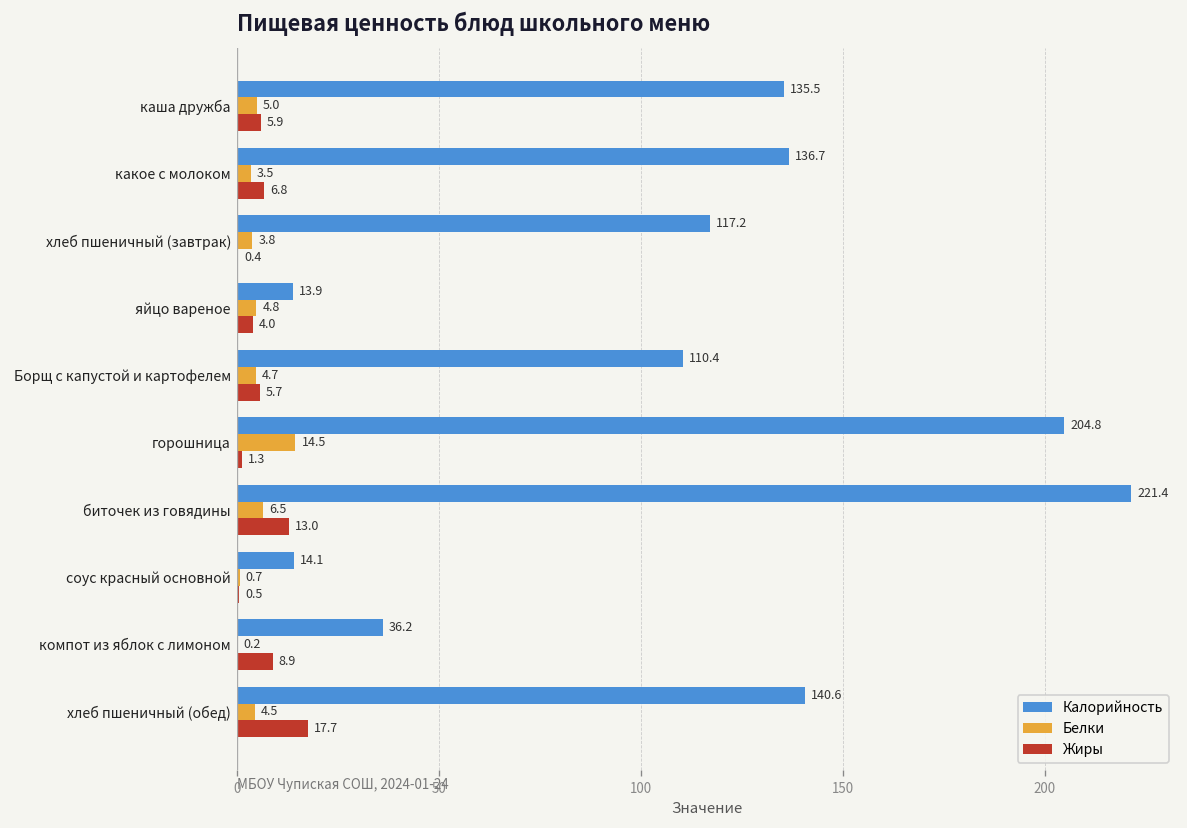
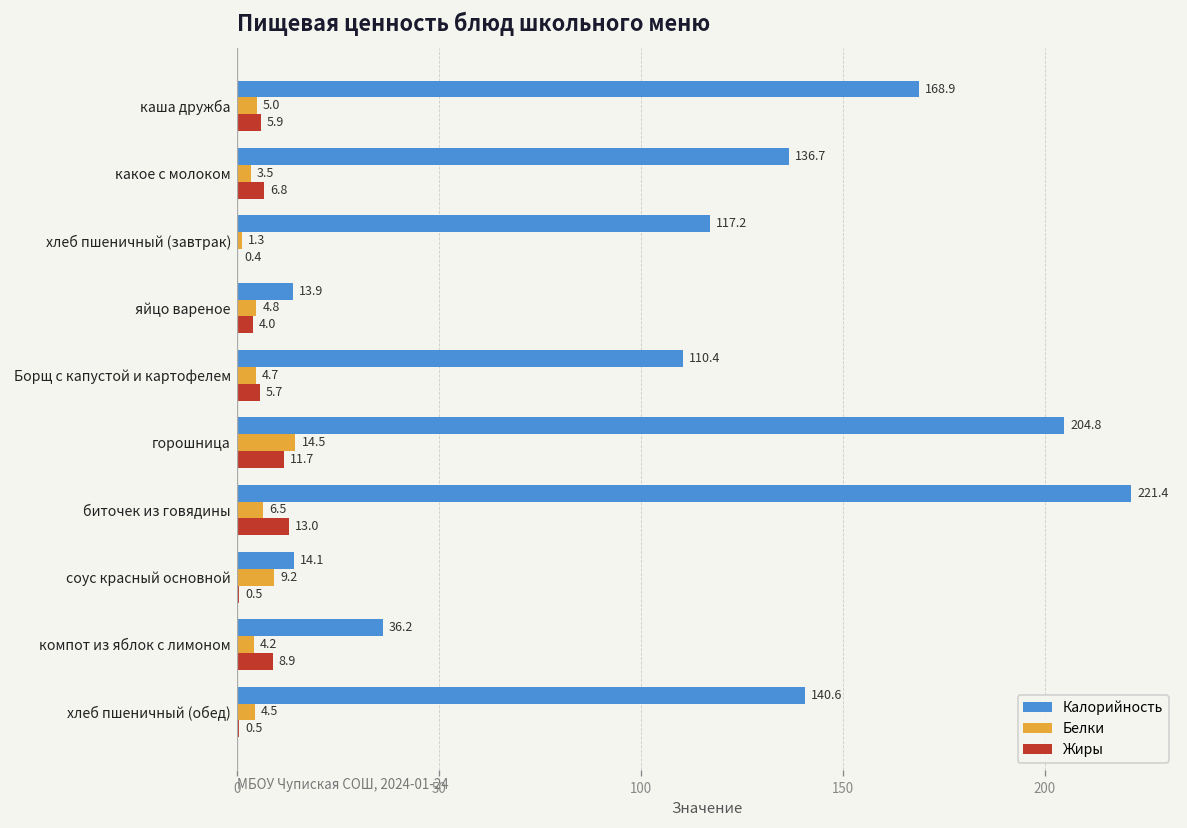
  {
    "Калорийность": {
-     "каша дружба": 135.5,
+     "каша дружба": 168.9,
      "какое с молоком": 136.7,
      "хлеб пшеничный (завтрак)": 117.2,
      "яйцо вареное": 13.9,
      "Борщ с капустой и картофелем": 110.4,
      "горошница": 204.8,
      "биточек из говядины": 221.4,
      "соус красный основной": 14.1,
      "компот из яблок с лимоном": 36.2,
      "хлеб пшеничный (обед)": 140.6
    },
    "Белки": {
      "каша дружба": 5.0,
      "какое с молоком": 3.5,
-     "хлеб пшеничный (завтрак)": 3.8,
+     "хлеб пшеничный (завтрак)": 1.3,
      "яйцо вареное": 4.8,
      "Борщ с капустой и картофелем": 4.7,
      "горошница": 14.5,
      "биточек из говядины": 6.5,
-     "соус красный основной": 0.7,
-     "компот из яблок с лимоном": 0.2,
+     "соус красный основной": 9.2,
+     "компот из яблок с лимоном": 4.2,
      "хлеб пшеничный (обед)": 4.5
    },
    "Жиры": {
      "каша дружба": 5.9,
      "какое с молоком": 6.8,
      "хлеб пшеничный (завтрак)": 0.4,
      "яйцо вареное": 4.0,
      "Борщ с капустой и картофелем": 5.7,
-     "горошница": 1.3,
+     "горошница": 11.7,
      "биточек из говядины": 13.0,
      "соус красный основной": 0.5,
      "компот из яблок с лимоном": 8.9,
-     "хлеб пшеничный (обед)": 17.7
+     "хлеб пшеничный (обед)": 0.5
    }
  }
